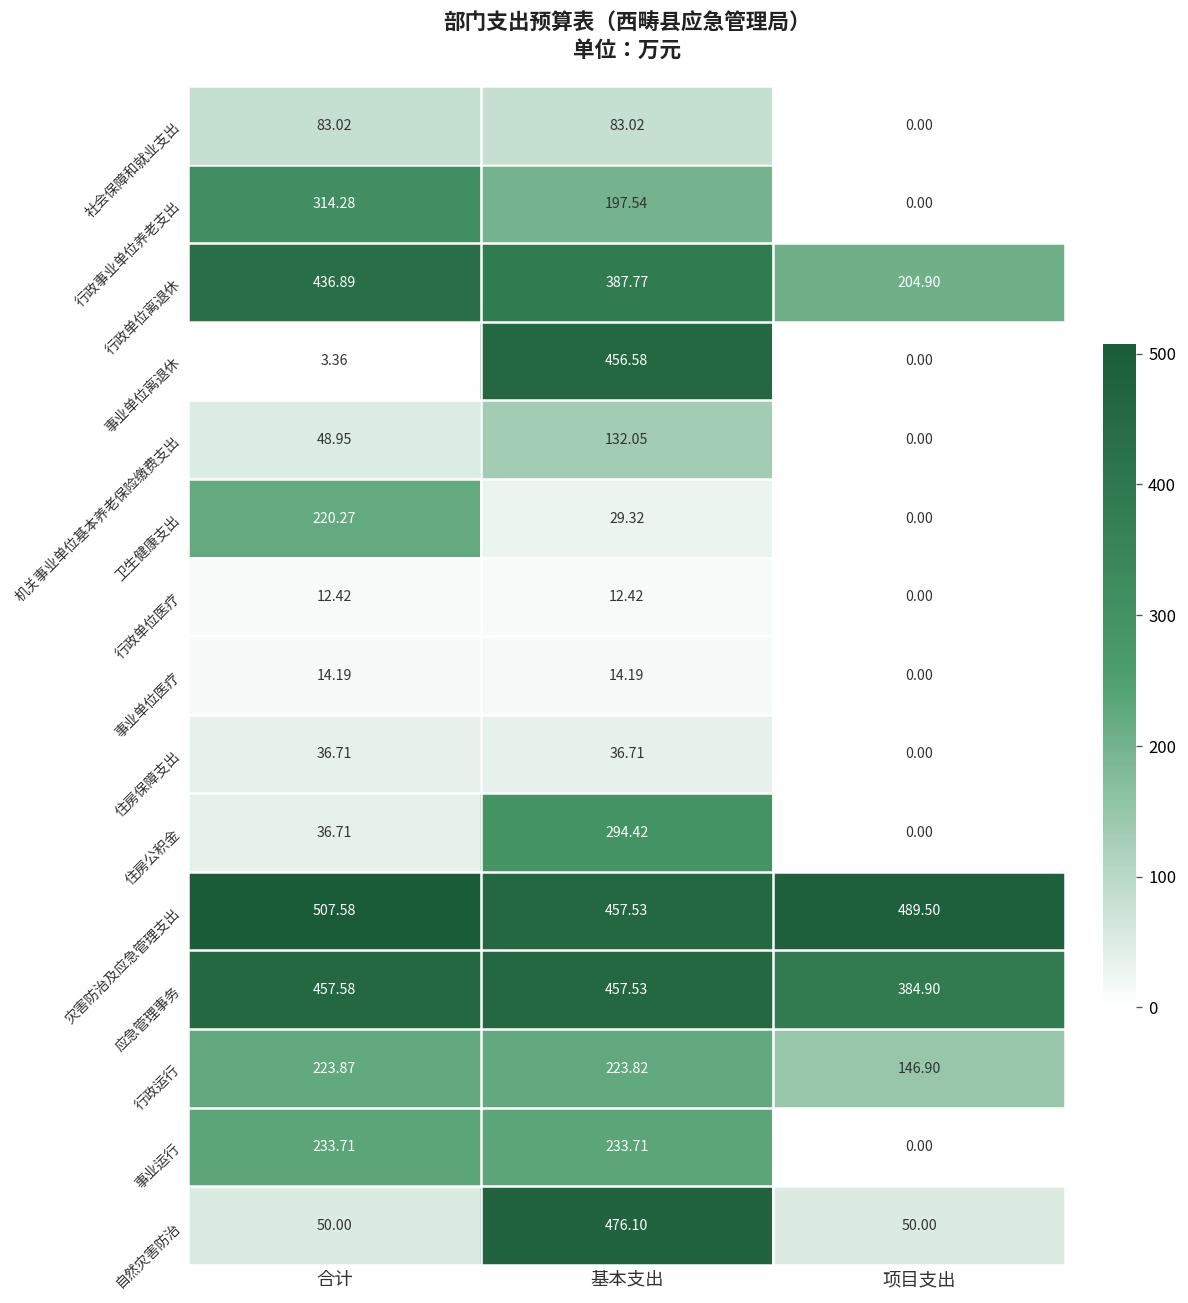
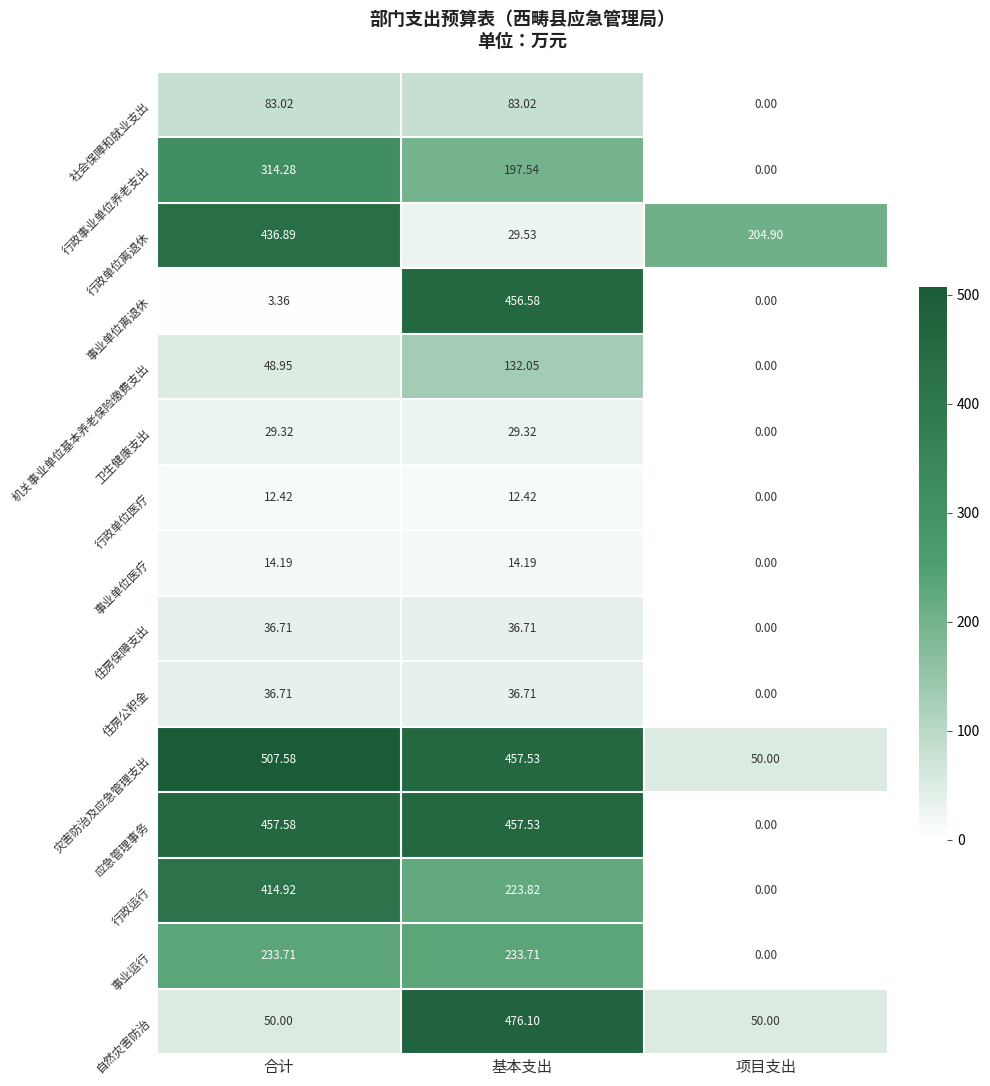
  {
    "社会保障和就业支出": {
      "合计": 83.02,
      "基本支出": 83.02,
      "项目支出": 0.00
    },
    "行政事业单位养老支出": {
      "合计": 314.28,
      "基本支出": 197.54,
      "项目支出": 0.00
    },
    "行政单位离退休": {
      "合计": 436.89,
-     "基本支出": 387.77,
+     "基本支出": 29.53,
      "项目支出": 204.90
    },
    "事业单位离退休": {
      "合计": 3.36,
      "基本支出": 456.58,
      "项目支出": 0.00
    },
    "机关事业单位基本养老保险缴费支出": {
      "合计": 48.95,
      "基本支出": 132.05,
      "项目支出": 0.00
    },
    "卫生健康支出": {
-     "合计": 220.27,
+     "合计": 29.32,
      "基本支出": 29.32,
      "项目支出": 0.00
    },
    "行政单位医疗": {
      "合计": 12.42,
      "基本支出": 12.42,
      "项目支出": 0.00
    },
    "事业单位医疗": {
      "合计": 14.19,
      "基本支出": 14.19,
      "项目支出": 0.00
    },
    "住房保障支出": {
      "合计": 36.71,
      "基本支出": 36.71,
      "项目支出": 0.00
    },
    "住房公积金": {
      "合计": 36.71,
-     "基本支出": 294.42,
+     "基本支出": 36.71,
      "项目支出": 0.00
    },
    "灾害防治及应急管理支出": {
      "合计": 507.58,
      "基本支出": 457.53,
-     "项目支出": 489.50
+     "项目支出": 50.00
    },
    "应急管理事务": {
      "合计": 457.58,
      "基本支出": 457.53,
-     "项目支出": 384.90
+     "项目支出": 0.00
    },
    "行政运行": {
-     "合计": 223.87,
+     "合计": 414.92,
      "基本支出": 223.82,
-     "项目支出": 146.90
+     "项目支出": 0.00
    },
    "事业运行": {
      "合计": 233.71,
      "基本支出": 233.71,
      "项目支出": 0.00
    },
    "自然灾害防治": {
      "合计": 50.00,
      "基本支出": 476.10,
      "项目支出": 50.00
    }
  }
